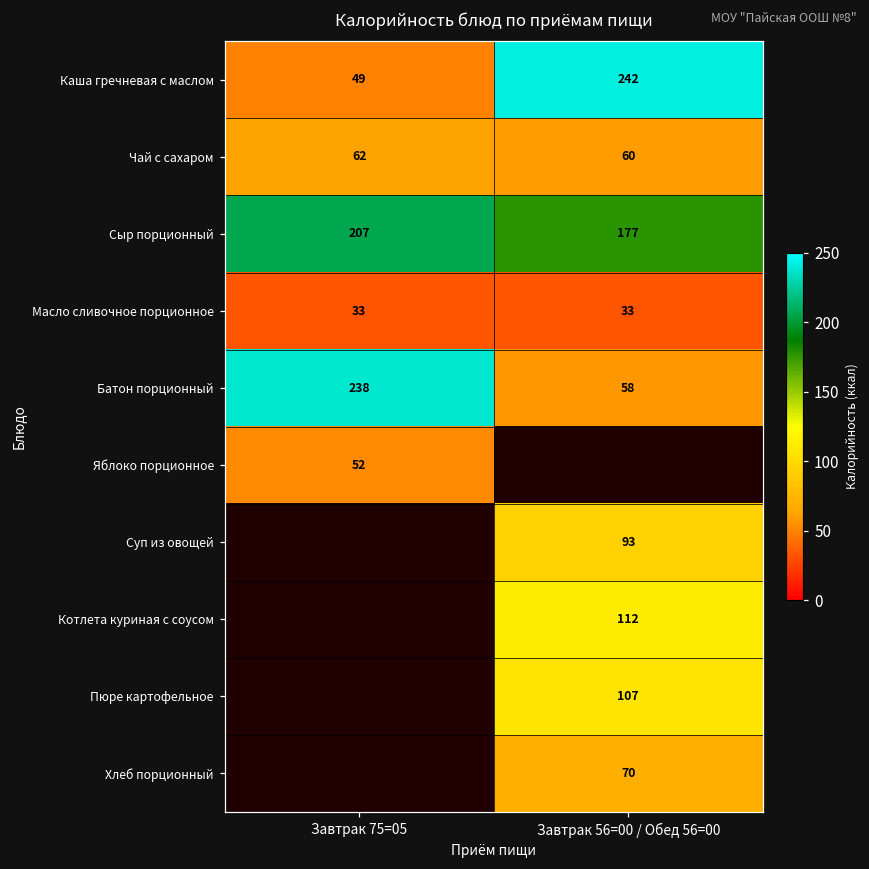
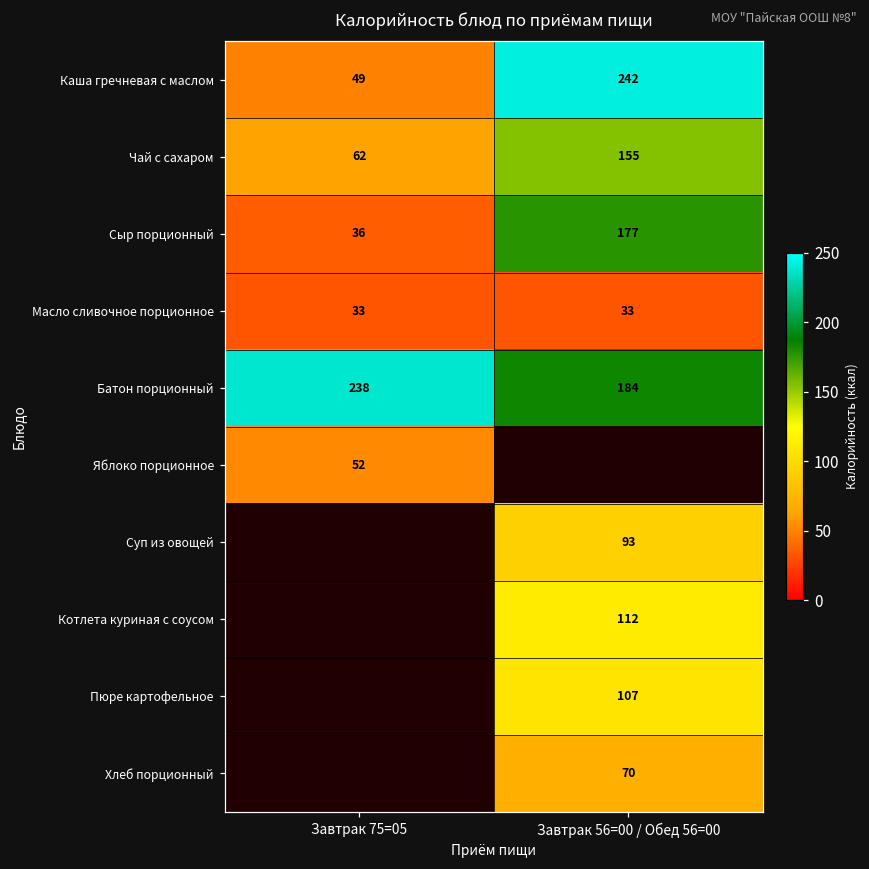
  {
    "Каша гречневая с маслом": {
      "Завтрак 75=05": 49,
      "Завтрак 56=00 / Обед 56=00": 242
    },
    "Чай с сахаром": {
      "Завтрак 75=05": 62,
-     "Завтрак 56=00 / Обед 56=00": 60
+     "Завтрак 56=00 / Обед 56=00": 155
    },
    "Сыр порционный": {
-     "Завтрак 75=05": 207,
+     "Завтрак 75=05": 36,
      "Завтрак 56=00 / Обед 56=00": 177
    },
    "Масло сливочное порционное": {
      "Завтрак 75=05": 33,
      "Завтрак 56=00 / Обед 56=00": 33
    },
    "Батон порционный": {
      "Завтрак 75=05": 238,
-     "Завтрак 56=00 / Обед 56=00": 58
+     "Завтрак 56=00 / Обед 56=00": 184
    },
    "Яблоко порционное": {
      "Завтрак 75=05": 52
    },
    "Суп из овощей": {
      "Завтрак 56=00 / Обед 56=00": 93
    },
    "Котлета куриная с соусом": {
      "Завтрак 56=00 / Обед 56=00": 112
    },
    "Пюре картофельное": {
      "Завтрак 56=00 / Обед 56=00": 107
    },
    "Хлеб порционный": {
      "Завтрак 56=00 / Обед 56=00": 70
    }
  }
